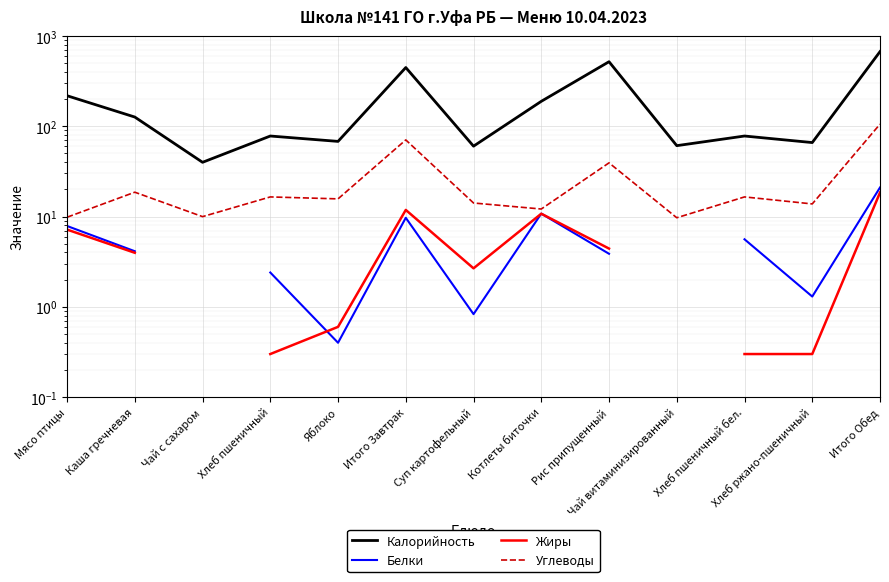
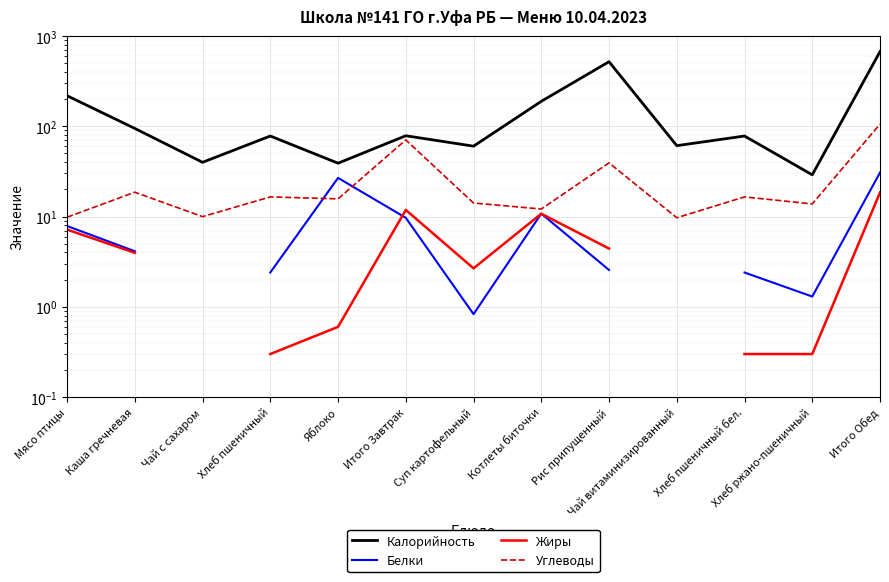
  {
    "Калорийность": {
      "Мясо птицы": 220,
-     "Каша гречневая": 130,
+     "Каша гречневая": 90,
      "Чай с сахаром": 40,
      "Хлеб пшеничный": 80,
-     "Яблоко": 70,
-     "Итого Завтрак": 400,
+     "Яблоко": 39,
+     "Итого Завтрак": 80,
      "Суп картофельный": 60,
      "Котлеты биточки": 190,
      "Рис припущенный": 500,
      "Чай витаминизированный": 60,
      "Хлеб пшеничный бел.": 80,
-     "Хлеб ржано-пшеничный": 70,
+     "Хлеб ржано-пшеничный": 29,
      "Итого Обед": 700
    },
    "Белки": {
      "Мясо птицы": 8,
      "Хлеб пшеничный": 2.4,
-     "Яблоко": 0.4,
+     "Яблоко": 27,
      "Итого Завтрак": 10,
      "Суп картофельный": 0.8,
-     "Рис припущенный": 3.9,
-     "Хлеб пшеничный бел.": 6,
+     "Рис припущенный": 2.6,
+     "Хлеб пшеничный бел.": 2.4,
      "Хлеб ржано-пшеничный": 1.3,
-     "Итого Обед": 21
+     "Итого Обед": 31
    }
  }
